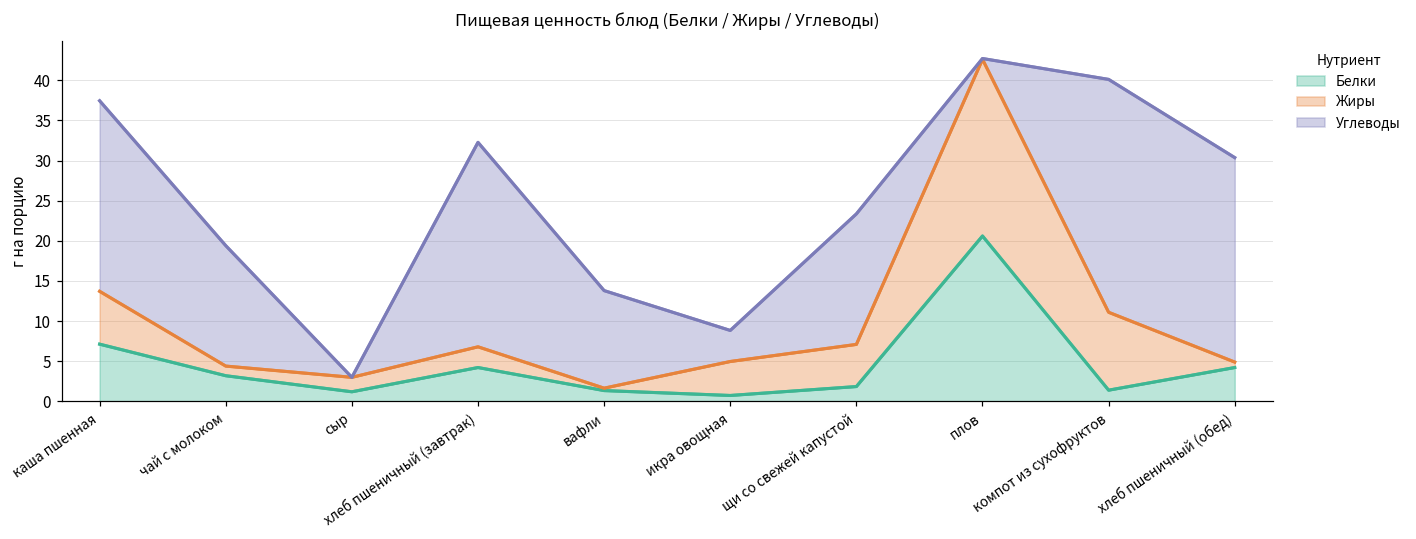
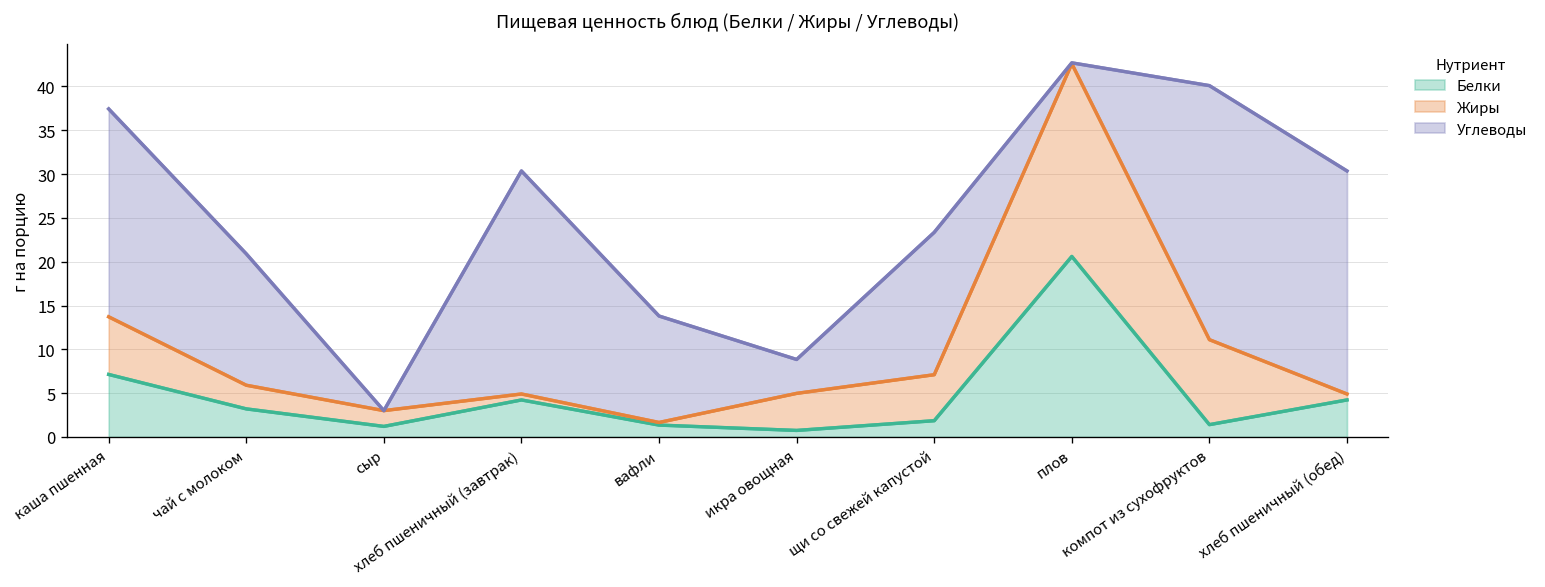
  {
    "Жиры": {
      "каша пшенная": 7,
-     "чай с молоком": 1,
-     "хлеб пшеничный (завтрак)": 3,
+     "чай с молоком": 3,
+     "хлеб пшеничный (завтрак)": 1,
      "икра овощная": 4,
      "щи со свежей капустой": 5,
      "компот из сухофруктов": 10,
      "хлеб пшеничный (обед)": 1
    }
  }
